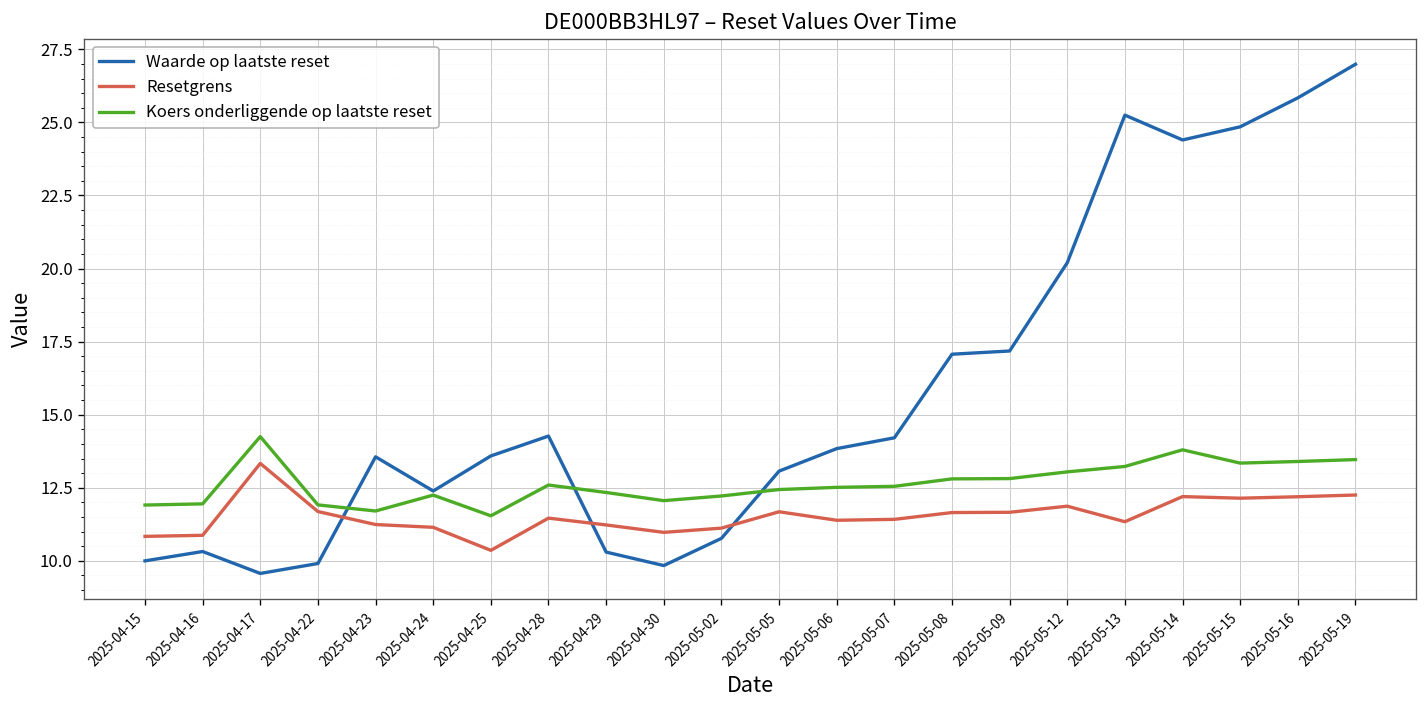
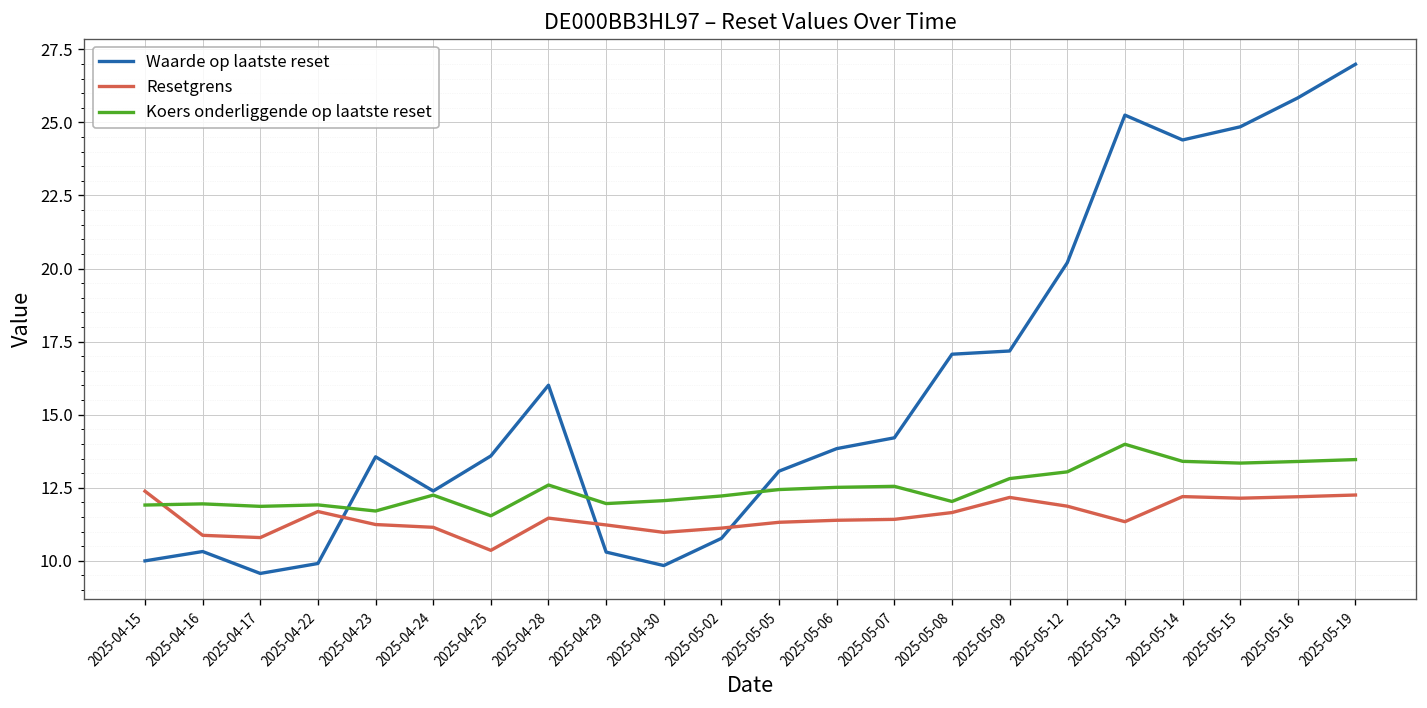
  {
    "Waarde op laatste reset": {
      "2025-04-15": 10.0,
      "2025-04-16": 10.3,
      "2025-04-17": 9.6,
      "2025-04-22": 9.9,
      "2025-04-23": 13.6,
      "2025-04-24": 12.4,
      "2025-04-25": 13.6,
-     "2025-04-28": 14.3,
+     "2025-04-28": 16.0,
      "2025-04-29": 10.3,
      "2025-04-30": 9.8,
      "2025-05-02": 10.8,
      "2025-05-05": 13.1,
      "2025-05-06": 13.8,
      "2025-05-07": 14.2,
      "2025-05-08": 17.1,
      "2025-05-09": 17.2,
      "2025-05-12": 20.2,
      "2025-05-13": 25.3,
      "2025-05-14": 24.4,
      "2025-05-15": 24.9,
      "2025-05-16": 25.8,
      "2025-05-19": 27.0
    },
    "Resetgrens": {
-     "2025-04-15": 10.8,
+     "2025-04-15": 12.4,
      "2025-04-16": 10.9,
-     "2025-04-17": 13.3,
+     "2025-04-17": 10.8,
      "2025-04-22": 11.7,
      "2025-04-23": 11.2,
      "2025-04-24": 11.1,
      "2025-04-25": 10.4,
      "2025-04-28": 11.5,
      "2025-04-29": 11.2,
      "2025-04-30": 11.0,
      "2025-05-02": 11.1,
-     "2025-05-05": 11.7,
+     "2025-05-05": 11.3,
      "2025-05-06": 11.4,
      "2025-05-07": 11.4,
      "2025-05-08": 11.7,
-     "2025-05-09": 11.7,
+     "2025-05-09": 12.2,
      "2025-05-12": 11.9,
      "2025-05-13": 11.3,
      "2025-05-14": 12.2,
      "2025-05-15": 12.1,
      "2025-05-16": 12.2,
      "2025-05-19": 12.3
    },
    "Koers onderliggende op laatste reset": {
      "2025-04-15": 11.9,
      "2025-04-16": 12.0,
-     "2025-04-17": 14.3,
+     "2025-04-17": 11.9,
      "2025-04-22": 11.9,
      "2025-04-23": 11.7,
      "2025-04-24": 12.3,
      "2025-04-25": 11.5,
      "2025-04-28": 12.6,
-     "2025-04-29": 12.3,
+     "2025-04-29": 12.0,
      "2025-04-30": 12.1,
      "2025-05-02": 12.2,
      "2025-05-05": 12.4,
      "2025-05-06": 12.5,
      "2025-05-07": 12.6,
-     "2025-05-08": 12.8,
+     "2025-05-08": 12.0,
      "2025-05-09": 12.8,
      "2025-05-12": 13.0,
-     "2025-05-13": 13.2,
-     "2025-05-14": 13.8,
+     "2025-05-13": 14.0,
+     "2025-05-14": 13.4,
      "2025-05-15": 13.3,
      "2025-05-16": 13.4,
      "2025-05-19": 13.5
    }
  }
